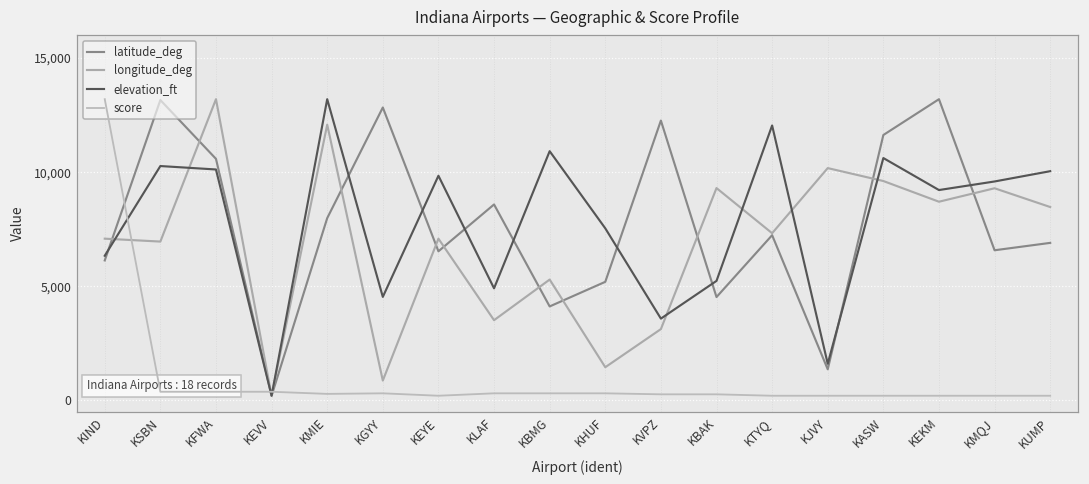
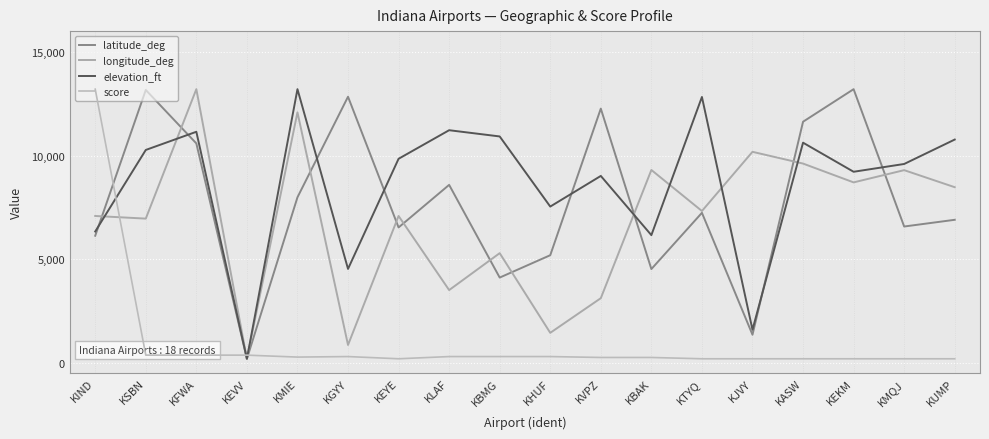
  {
    "elevation_ft": {
      "KIND": "6,300",
      "KSBN": "10,300",
-     "KFWA": "10,100",
+     "KFWA": "11,100",
      "KMIE": "13,200",
      "KGYY": "4,500",
      "KEYE": "9,800",
-     "KLAF": "4,900",
+     "KLAF": "11,200",
      "KBMG": "10,900",
      "KHUF": "7,500",
-     "KVPZ": "3,600",
-     "KBAK": "5,200",
-     "KTYQ": "12,000",
+     "KVPZ": "9,000",
+     "KBAK": "6,200",
+     "KTYQ": "12,800",
      "KJVY": "1,600",
      "KASW": "10,600",
      "KEKM": "9,200",
      "KMQJ": "9,600",
-     "KUMP": "10,000"
+     "KUMP": "10,800"
    }
  }
